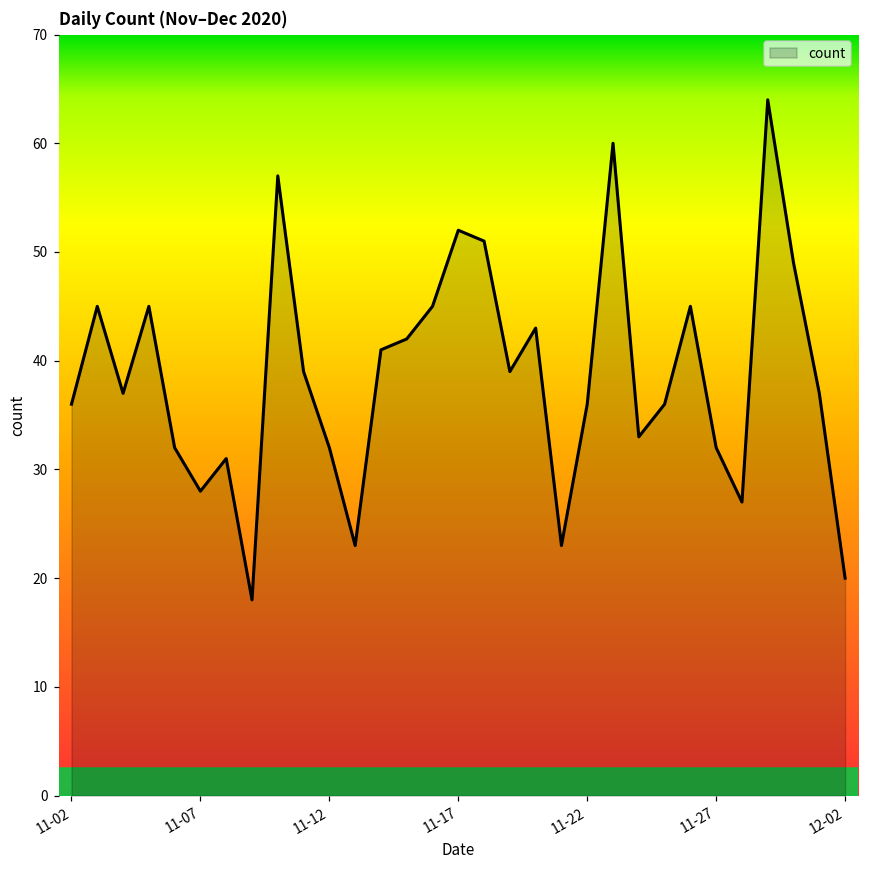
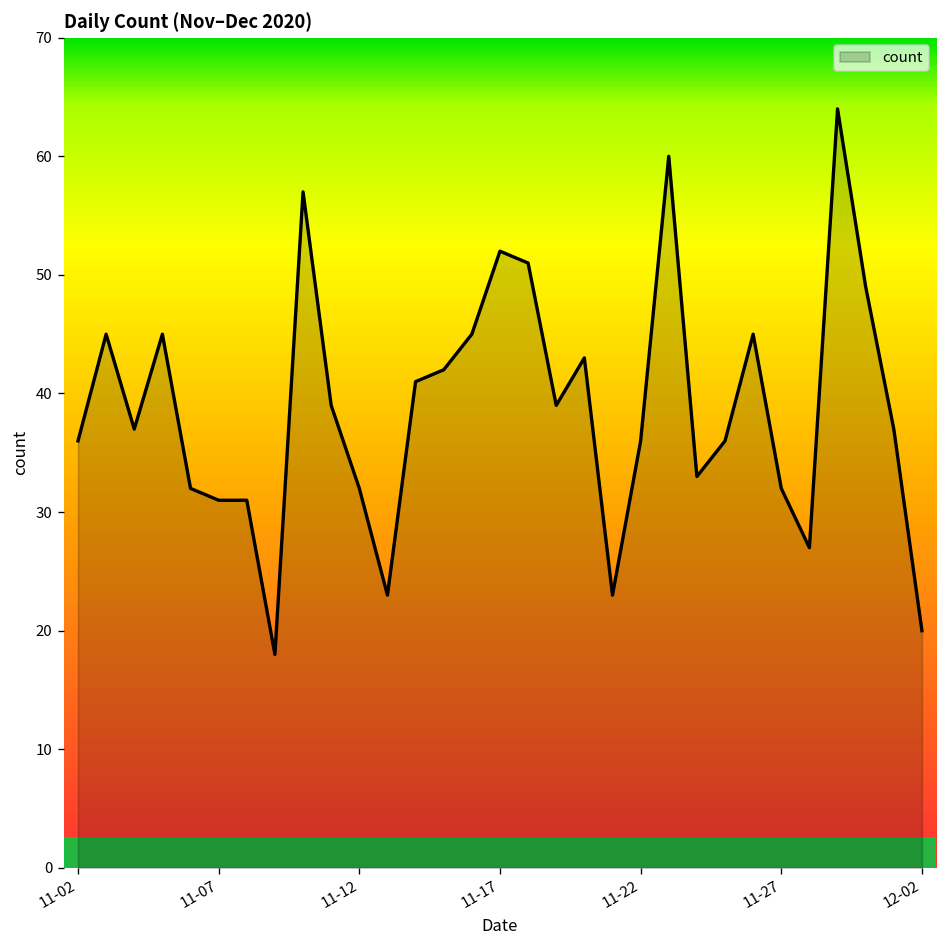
  {
    "11-02": 36,
-   "11-07": 28,
+   "11-07": 31,
    "11-12": 32,
    "11-17": 52,
    "11-22": 36,
    "11-27": 32,
    "12-02": 20
  }
